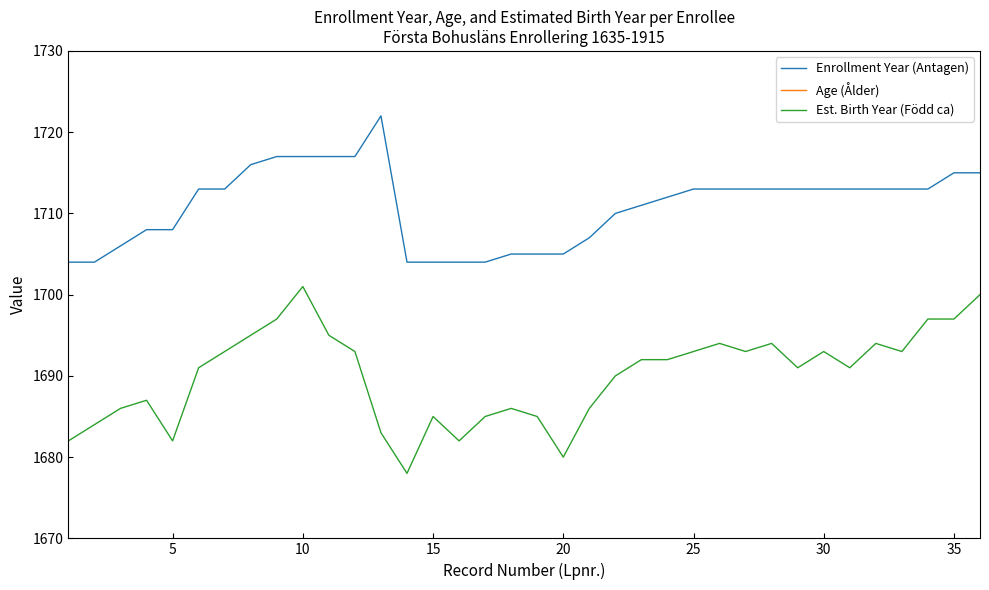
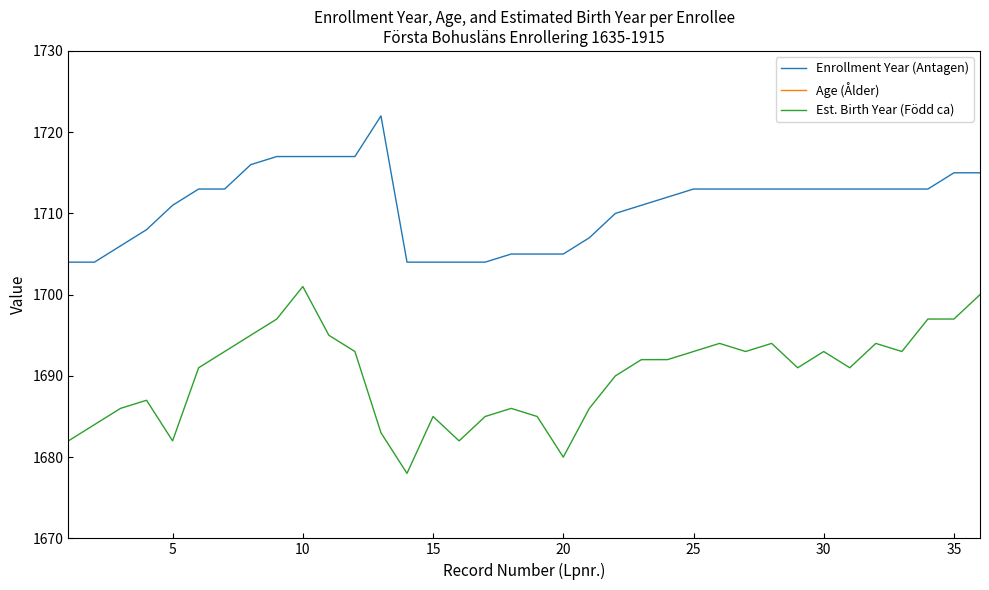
  {
    "Enrollment Year (Antagen)": {
-     "5": 1708,
+     "5": 1711,
      "10": 1717,
      "15": 1704,
      "20": 1705,
      "25": 1713,
      "30": 1713,
      "35": 1715
    },
    "Est. Birth Year (Född ca)": {
      "5": 1682,
      "10": 1701,
      "15": 1685,
      "20": 1680,
      "25": 1693,
      "30": 1693,
      "35": 1697
    }
  }
